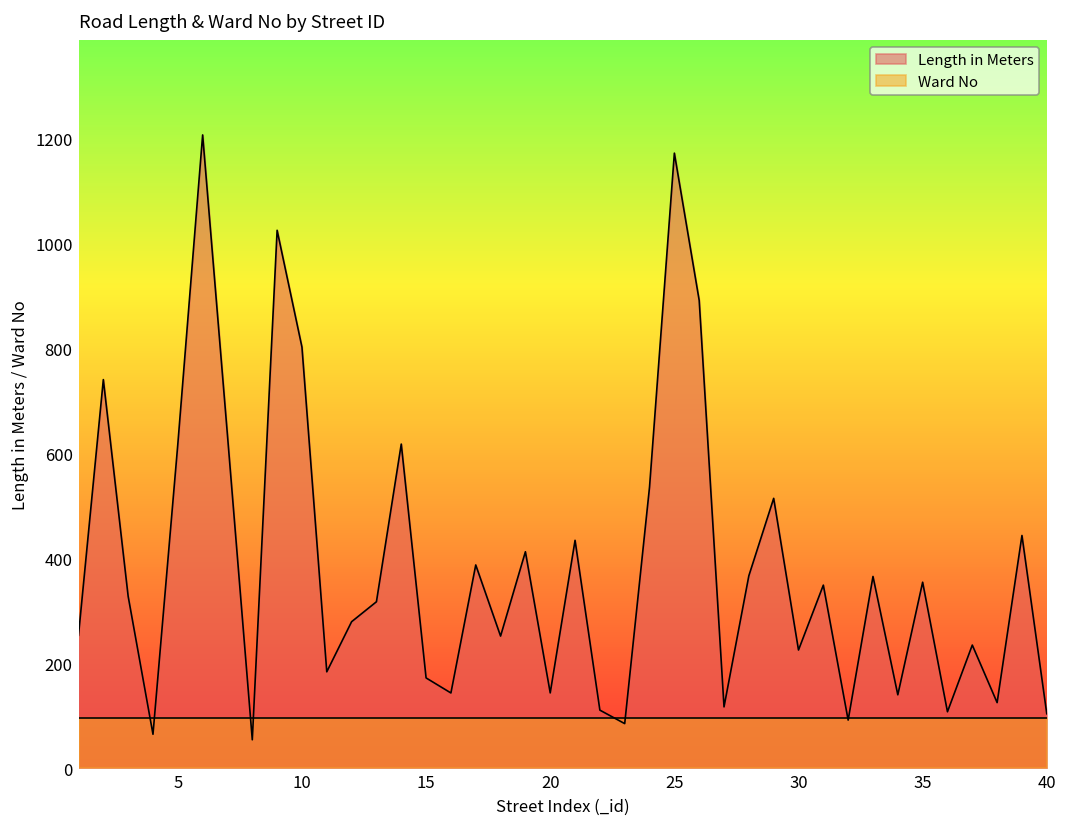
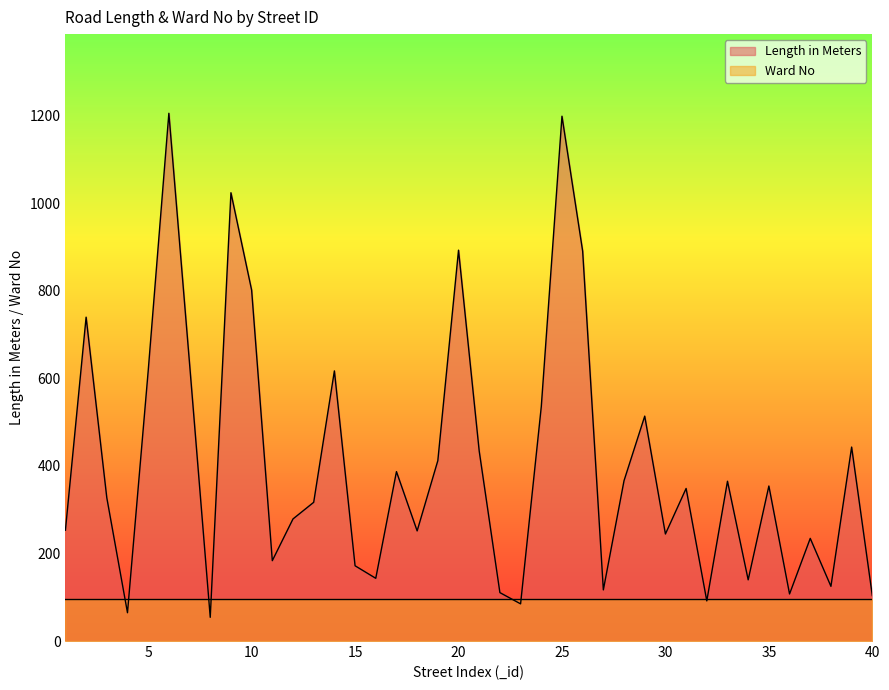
  {
    "Length in Meters": {
      "5": 620,
      "10": 800,
      "15": 170,
-     "20": 140,
-     "25": 1170,
-     "30": 230,
+     "20": 890,
+     "25": 1200,
+     "30": 240,
      "35": 350,
      "40": 100
    },
    "Ward No": {
      "5": 100,
      "10": 100,
      "15": 100,
      "20": 100,
      "25": 100,
      "30": 100,
      "35": 100,
      "40": 100
    }
  }
